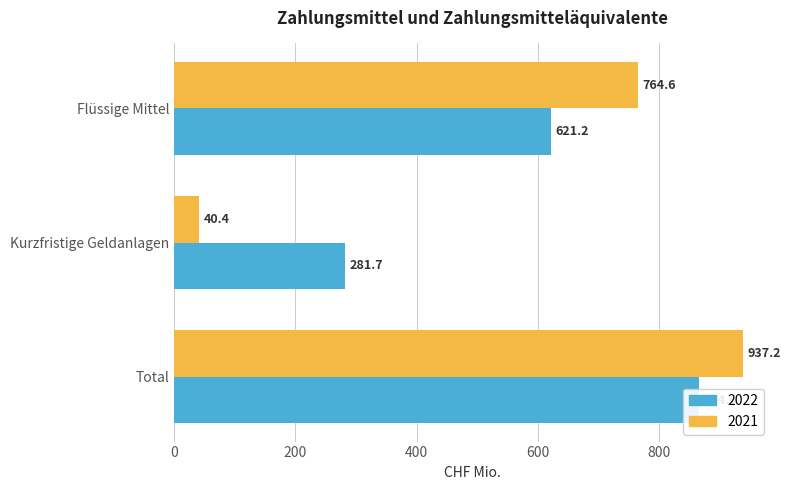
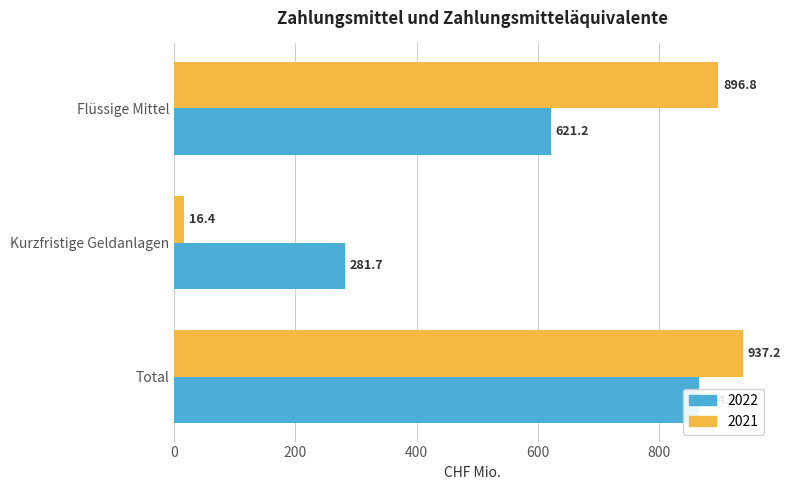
  {
    "2022": {
      "Flüssige Mittel": 621.2,
      "Kurzfristige Geldanlagen": 281.7
    },
    "2021": {
-     "Flüssige Mittel": 764.6,
-     "Kurzfristige Geldanlagen": 40.4,
+     "Flüssige Mittel": 896.8,
+     "Kurzfristige Geldanlagen": 16.4,
      "Total": 937.2
    }
  }
